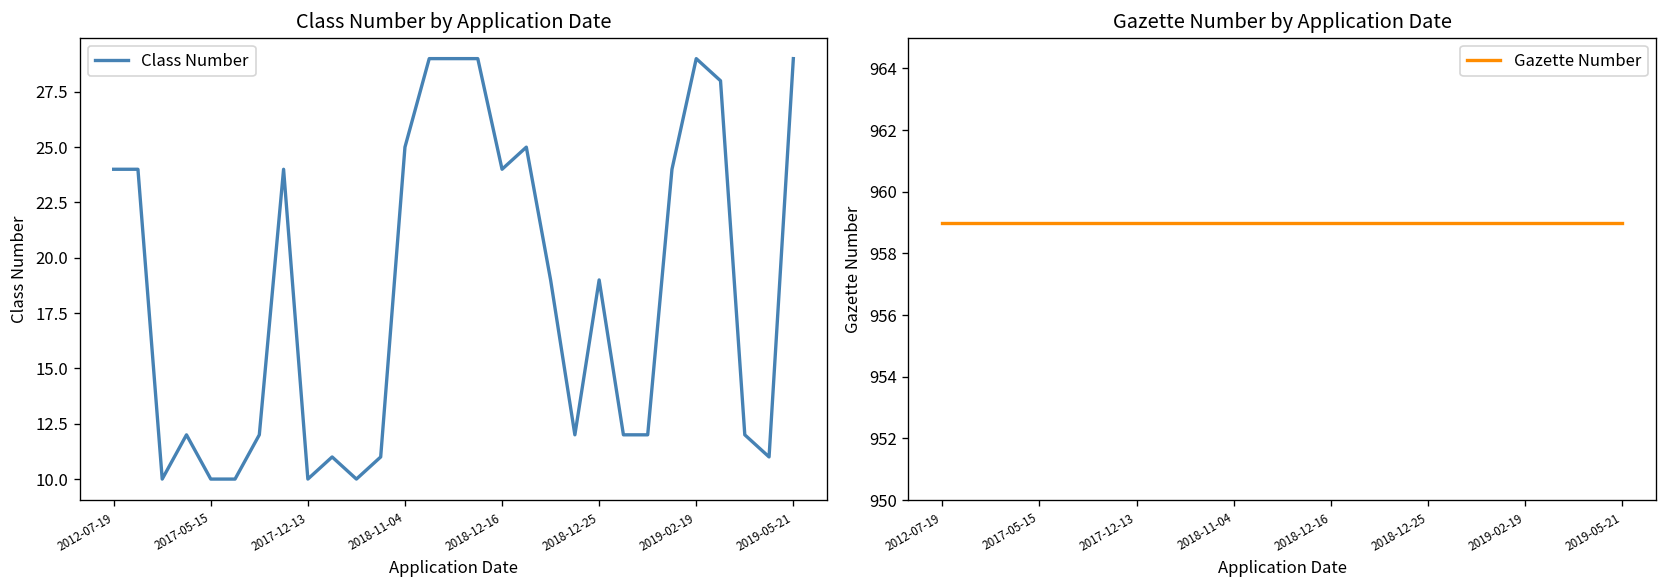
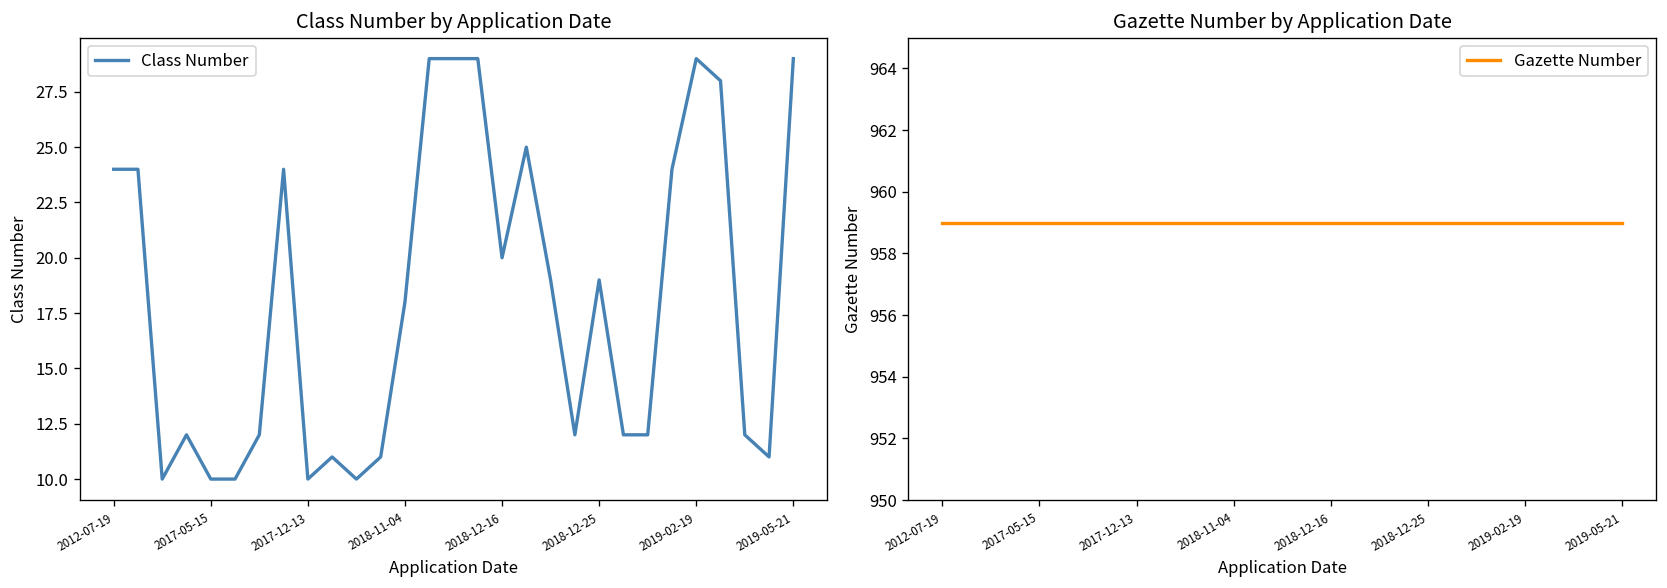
  {
    "Class Number by Application Date": {
      "2012-07-19": 24,
      "2017-05-15": 10,
      "2017-12-13": 10,
-     "2018-11-04": 25,
-     "2018-12-16": 24,
+     "2018-11-04": 18,
+     "2018-12-16": 20,
      "2018-12-25": 19,
      "2019-02-19": 29,
      "2019-05-21": 29
    },
    "Gazette Number by Application Date": {
      "2012-07-19": 959.0,
      "2017-05-15": 959.0,
      "2017-12-13": 959.0,
      "2018-11-04": 959.0,
      "2018-12-16": 959.0,
      "2018-12-25": 959.0,
      "2019-02-19": 959.0,
      "2019-05-21": 959.0
    }
  }
